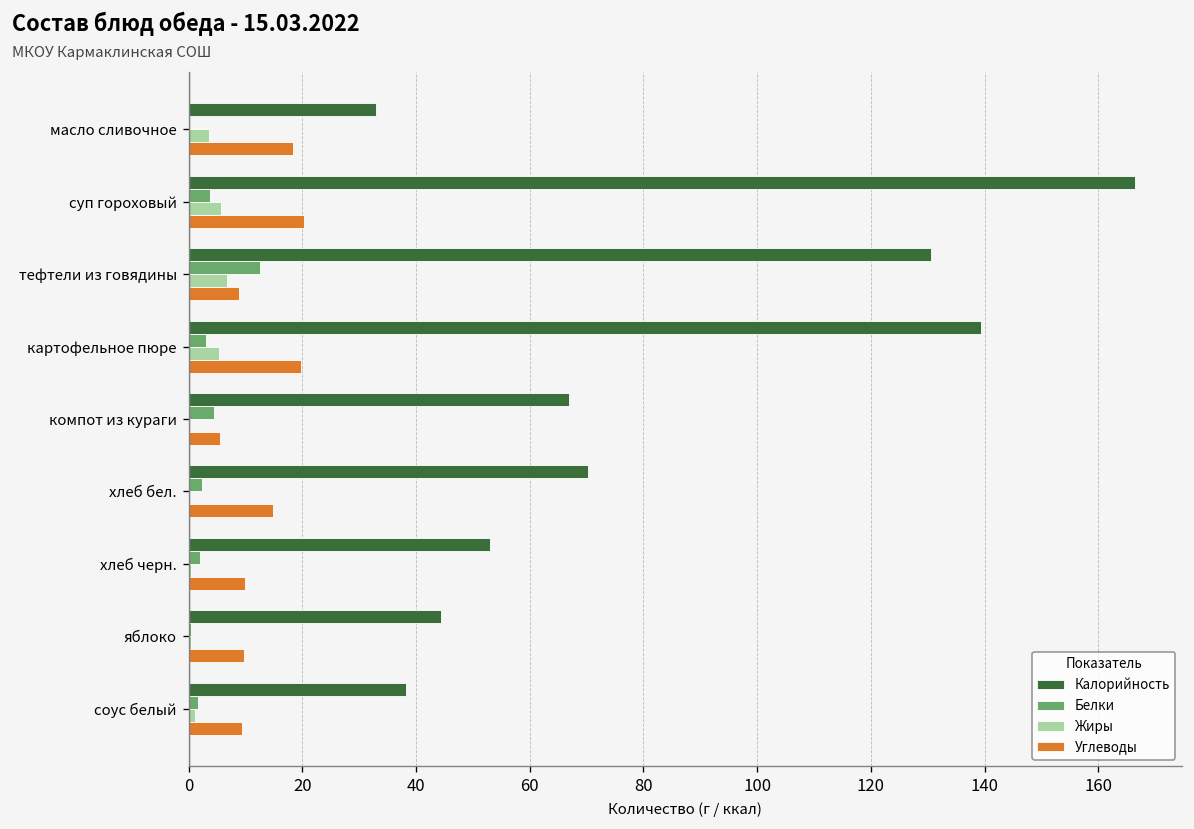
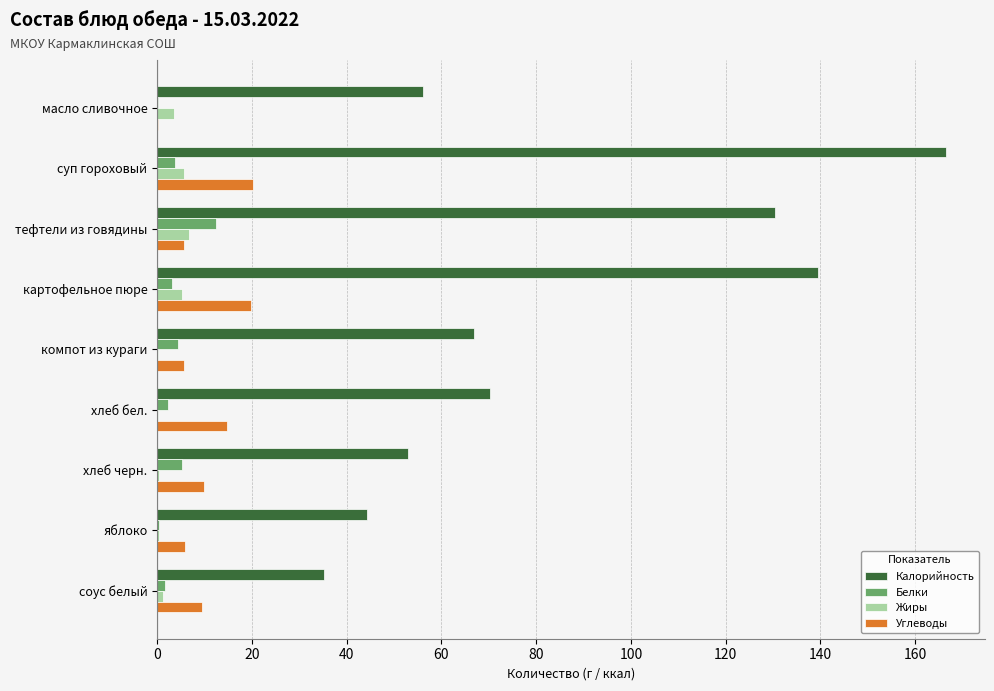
  {
    "Калорийность": {
-     "масло сливочное": 33,
+     "масло сливочное": 56,
      "суп гороховый": 166,
      "тефтели из говядины": 131,
      "картофельное пюре": 139,
      "компот из кураги": 67,
      "хлеб бел.": 70,
      "хлеб черн.": 53,
      "яблоко": 44,
-     "соус белый": 38
+     "соус белый": 35
    },
    "Белки": {
      "суп гороховый": 4,
      "тефтели из говядины": 13,
      "картофельное пюре": 3,
      "компот из кураги": 5,
      "хлеб бел.": 2,
-     "хлеб черн.": 2,
+     "хлеб черн.": 5,
      "соус белый": 2
    },
    "Жиры": {
      "масло сливочное": 4,
      "суп гороховый": 6,
      "тефтели из говядины": 7,
      "картофельное пюре": 5,
      "соус белый": 1
    },
    "Углеводы": {
-     "масло сливочное": 18,
+     "масло сливочное": 0,
      "суп гороховый": 20,
-     "тефтели из говядины": 9,
+     "тефтели из говядины": 6,
      "картофельное пюре": 20,
      "компот из кураги": 6,
      "хлеб бел.": 15,
      "хлеб черн.": 10,
-     "яблоко": 10,
+     "яблоко": 6,
      "соус белый": 9
    }
  }
